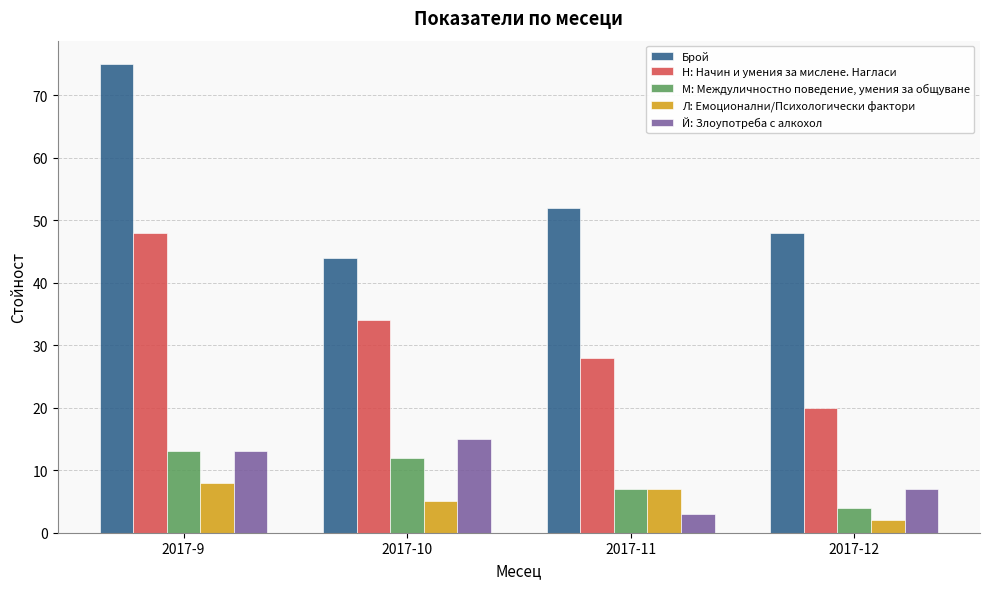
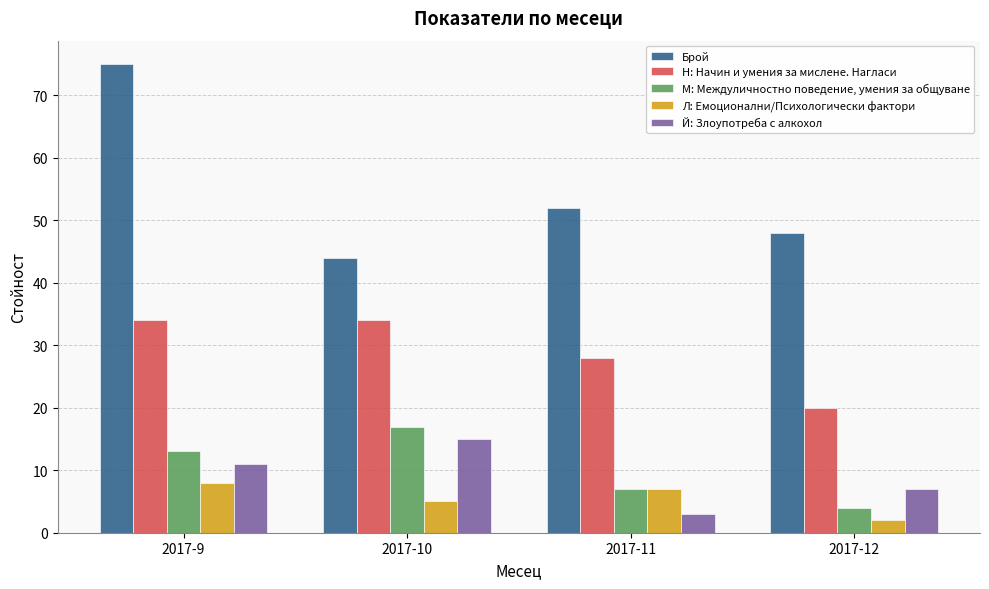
  {
    "Брой": {
      "2017-9": 75,
      "2017-10": 44,
      "2017-11": 52,
      "2017-12": 48
    },
    "Н: Начин и умения за мислене. Нагласи": {
-     "2017-9": 48,
+     "2017-9": 34,
      "2017-10": 34,
      "2017-11": 28,
      "2017-12": 20
    },
    "М: Междуличностно поведение, умения за общуване": {
      "2017-9": 13,
-     "2017-10": 12,
+     "2017-10": 17,
      "2017-11": 7,
      "2017-12": 4
    },
    "Л: Емоционални/Психологически фактори": {
      "2017-9": 8,
      "2017-10": 5,
      "2017-11": 7,
      "2017-12": 2
    },
    "Й: Злоупотреба с алкохол": {
-     "2017-9": 13,
+     "2017-9": 11,
      "2017-10": 15,
      "2017-11": 3,
      "2017-12": 7
    }
  }
